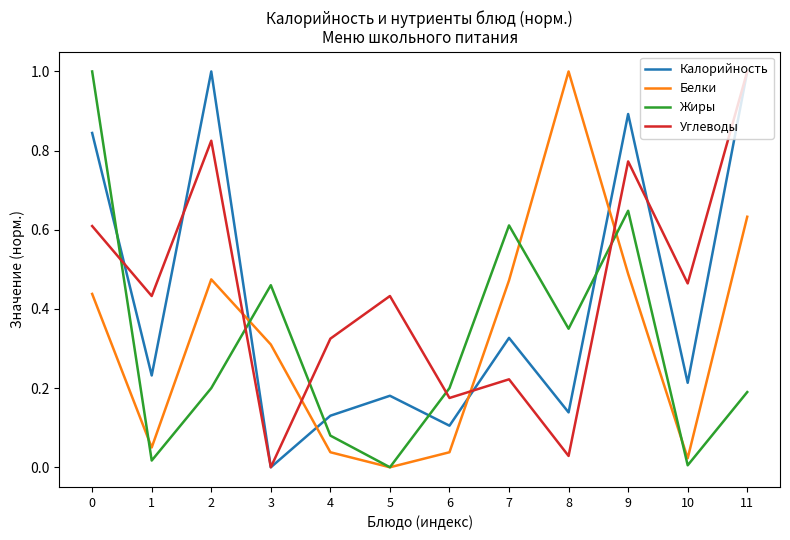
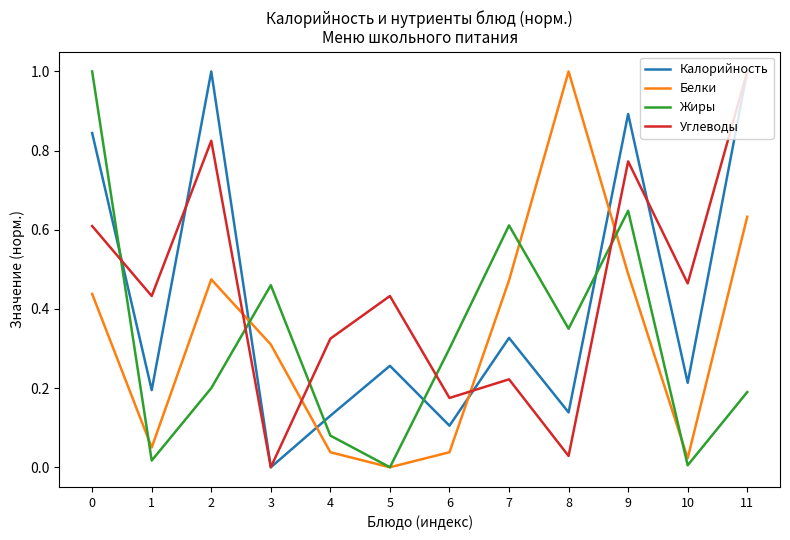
  {
    "Калорийность": {
      "0": 0.84,
-     "1": 0.23,
+     "1": 0.19,
      "2": 1.00,
      "4": 0.13,
-     "5": 0.18,
+     "5": 0.26,
      "6": 0.11,
      "7": 0.33,
      "8": 0.14,
      "9": 0.89,
      "10": 0.21
    },
    "Белки": {
      "0": 0.44,
      "1": 0.05,
      "2": 0.47,
      "3": 0.31,
      "4": 0.04,
      "6": 0.04,
      "7": 0.47,
      "8": 1.00,
      "9": 0.49,
      "10": 0.02,
      "11": 0.63
    },
    "Жиры": {
      "0": 1.00,
      "1": 0.02,
      "2": 0.20,
      "3": 0.46,
      "4": 0.08,
-     "6": 0.20,
+     "6": 0.30,
      "7": 0.61,
      "8": 0.35,
      "9": 0.65,
      "10": 0.01,
      "11": 0.19
    },
    "Углеводы": {
      "0": 0.61,
      "1": 0.43,
      "2": 0.82,
      "4": 0.32,
      "5": 0.43,
      "6": 0.18,
      "7": 0.22,
      "8": 0.03,
      "9": 0.77,
      "10": 0.46
    }
  }
